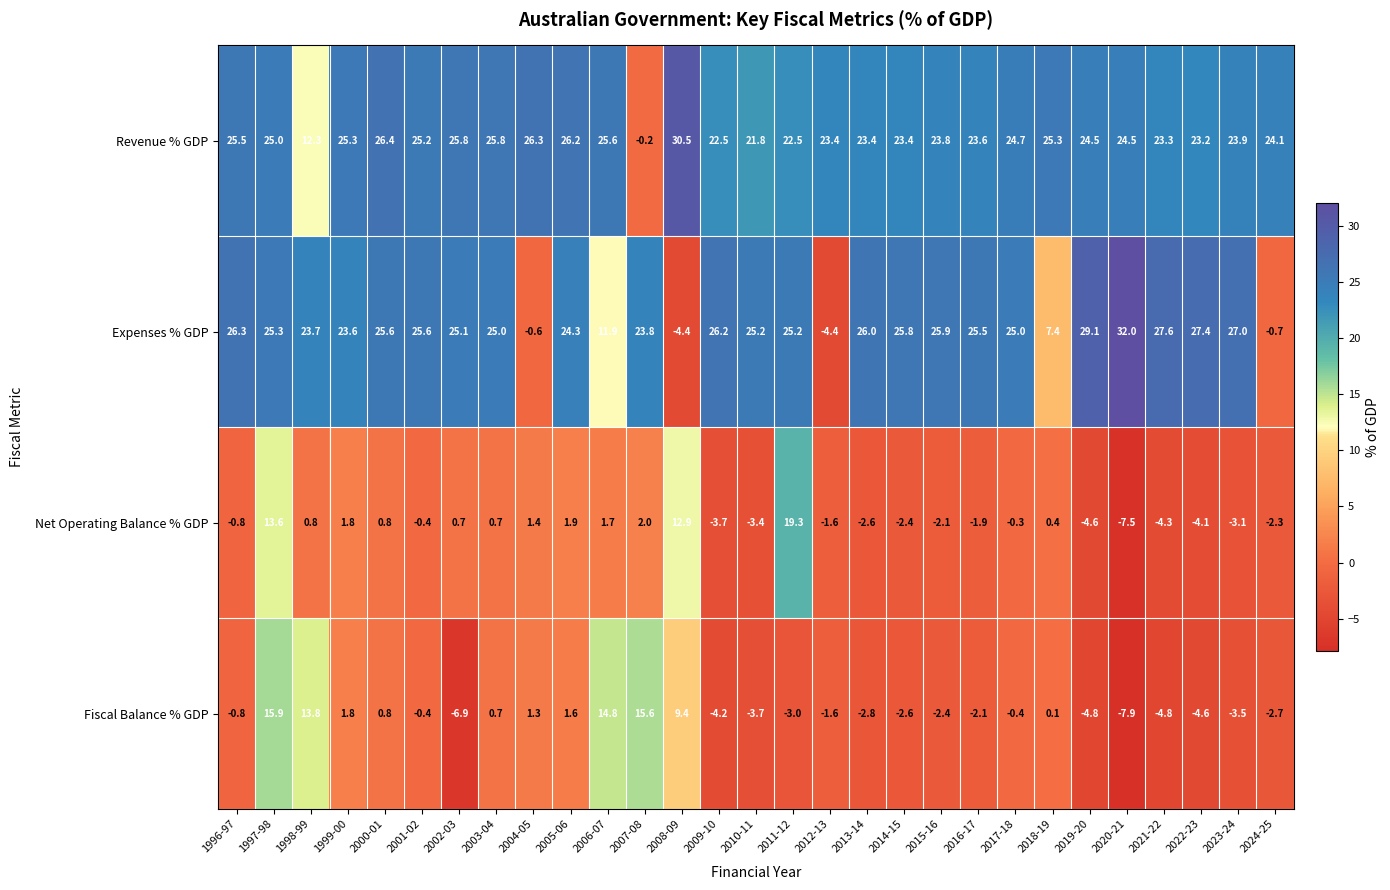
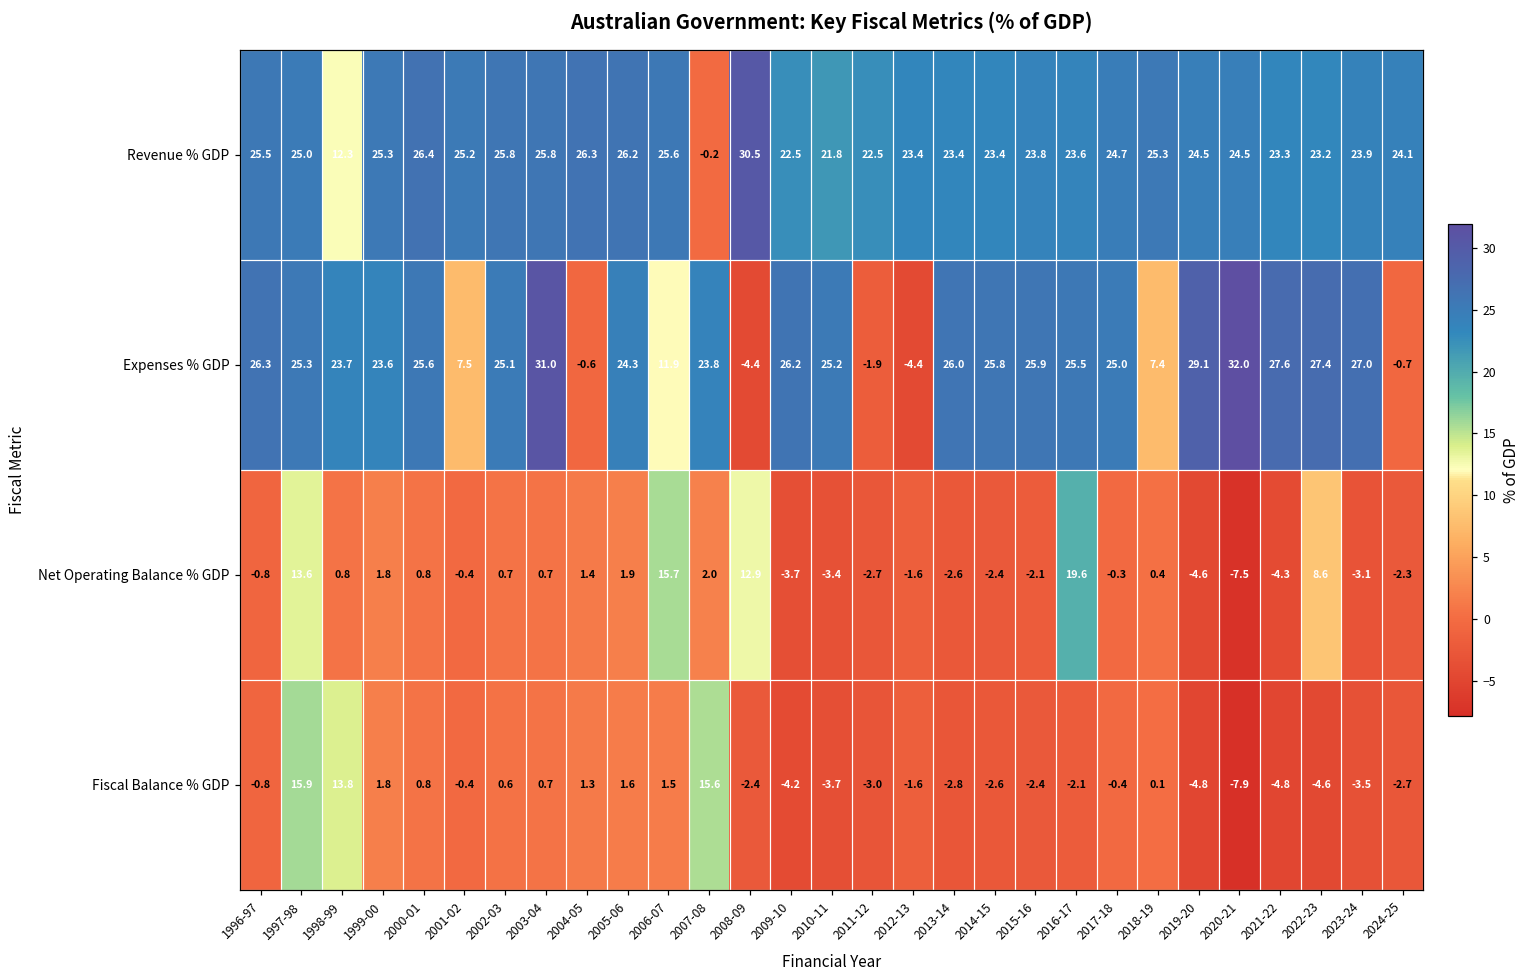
  {
    "Revenue % GDP": {
      "1996-97": 25.5,
      "1997-98": 25.0,
      "1998-99": 12.3,
      "1999-00": 25.3,
      "2000-01": 26.4,
      "2001-02": 25.2,
      "2002-03": 25.8,
      "2003-04": 25.8,
      "2004-05": 26.3,
      "2005-06": 26.2,
      "2006-07": 25.6,
      "2007-08": -0.2,
      "2008-09": 30.5,
      "2009-10": 22.5,
      "2010-11": 21.8,
      "2011-12": 22.5,
      "2012-13": 23.4,
      "2013-14": 23.4,
      "2014-15": 23.4,
      "2015-16": 23.8,
      "2016-17": 23.6,
      "2017-18": 24.7,
      "2018-19": 25.3,
      "2019-20": 24.5,
      "2020-21": 24.5,
      "2021-22": 23.3,
      "2022-23": 23.2,
      "2023-24": 23.9,
      "2024-25": 24.1
    },
    "Expenses % GDP": {
      "1996-97": 26.3,
      "1997-98": 25.3,
      "1998-99": 23.7,
      "1999-00": 23.6,
      "2000-01": 25.6,
-     "2001-02": 25.6,
+     "2001-02": 7.5,
      "2002-03": 25.1,
-     "2003-04": 25.0,
+     "2003-04": 31.0,
      "2004-05": -0.6,
      "2005-06": 24.3,
      "2006-07": 11.9,
      "2007-08": 23.8,
      "2008-09": -4.4,
      "2009-10": 26.2,
      "2010-11": 25.2,
-     "2011-12": 25.2,
+     "2011-12": -1.9,
      "2012-13": -4.4,
      "2013-14": 26.0,
      "2014-15": 25.8,
      "2015-16": 25.9,
      "2016-17": 25.5,
      "2017-18": 25.0,
      "2018-19": 7.4,
      "2019-20": 29.1,
      "2020-21": 32.0,
      "2021-22": 27.6,
      "2022-23": 27.4,
      "2023-24": 27.0,
      "2024-25": -0.7
    },
    "Net Operating Balance % GDP": {
      "1996-97": -0.8,
      "1997-98": 13.6,
      "1998-99": 0.8,
      "1999-00": 1.8,
      "2000-01": 0.8,
      "2001-02": -0.4,
      "2002-03": 0.7,
      "2003-04": 0.7,
      "2004-05": 1.4,
      "2005-06": 1.9,
-     "2006-07": 1.7,
+     "2006-07": 15.7,
      "2007-08": 2.0,
      "2008-09": 12.9,
      "2009-10": -3.7,
      "2010-11": -3.4,
-     "2011-12": 19.3,
+     "2011-12": -2.7,
      "2012-13": -1.6,
      "2013-14": -2.6,
      "2014-15": -2.4,
      "2015-16": -2.1,
-     "2016-17": -1.9,
+     "2016-17": 19.6,
      "2017-18": -0.3,
      "2018-19": 0.4,
      "2019-20": -4.6,
      "2020-21": -7.5,
      "2021-22": -4.3,
-     "2022-23": -4.1,
+     "2022-23": 8.6,
      "2023-24": -3.1,
      "2024-25": -2.3
    },
    "Fiscal Balance % GDP": {
      "1996-97": -0.8,
      "1997-98": 15.9,
      "1998-99": 13.8,
      "1999-00": 1.8,
      "2000-01": 0.8,
      "2001-02": -0.4,
-     "2002-03": -6.9,
+     "2002-03": 0.6,
      "2003-04": 0.7,
      "2004-05": 1.3,
      "2005-06": 1.6,
-     "2006-07": 14.8,
+     "2006-07": 1.5,
      "2007-08": 15.6,
-     "2008-09": 9.4,
+     "2008-09": -2.4,
      "2009-10": -4.2,
      "2010-11": -3.7,
      "2011-12": -3.0,
      "2012-13": -1.6,
      "2013-14": -2.8,
      "2014-15": -2.6,
      "2015-16": -2.4,
      "2016-17": -2.1,
      "2017-18": -0.4,
      "2018-19": 0.1,
      "2019-20": -4.8,
      "2020-21": -7.9,
      "2021-22": -4.8,
      "2022-23": -4.6,
      "2023-24": -3.5,
      "2024-25": -2.7
    }
  }
